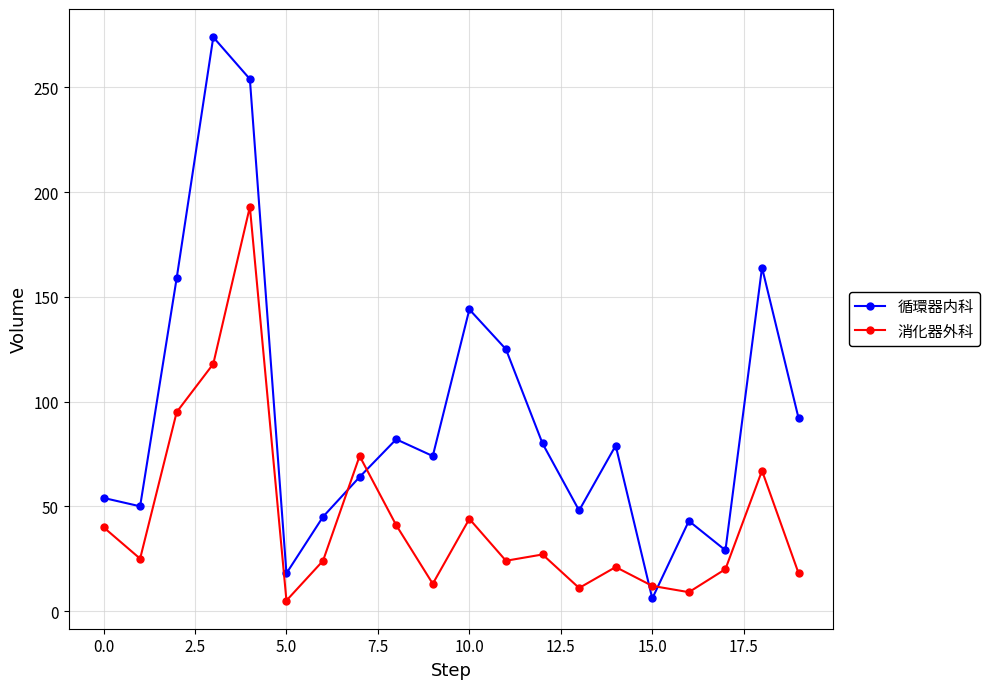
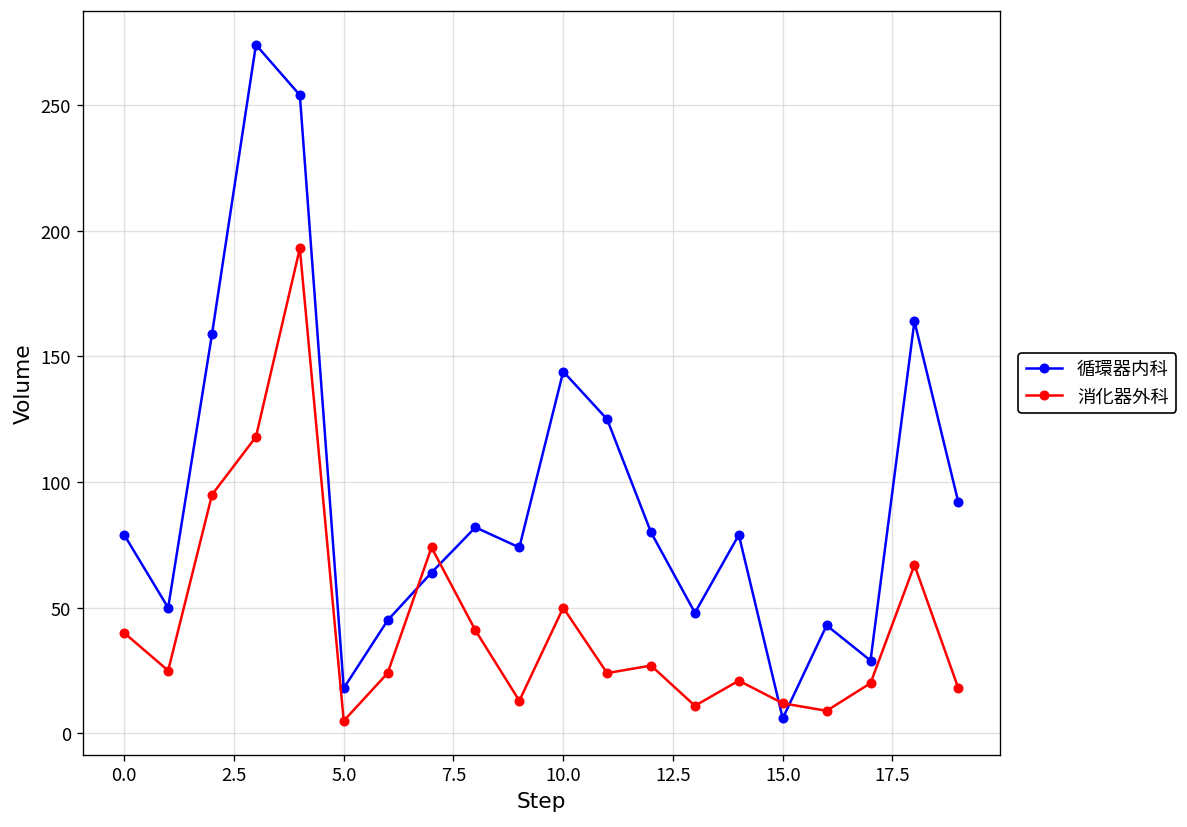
  {
    "循環器内科": {
-     "0.0": 54,
+     "0.0": 79,
      "5.0": 18,
      "10.0": 144,
      "15.0": 6
    },
    "消化器外科": {
      "0.0": 40,
      "5.0": 5,
-     "10.0": 44,
+     "10.0": 50,
      "15.0": 12
    }
  }
